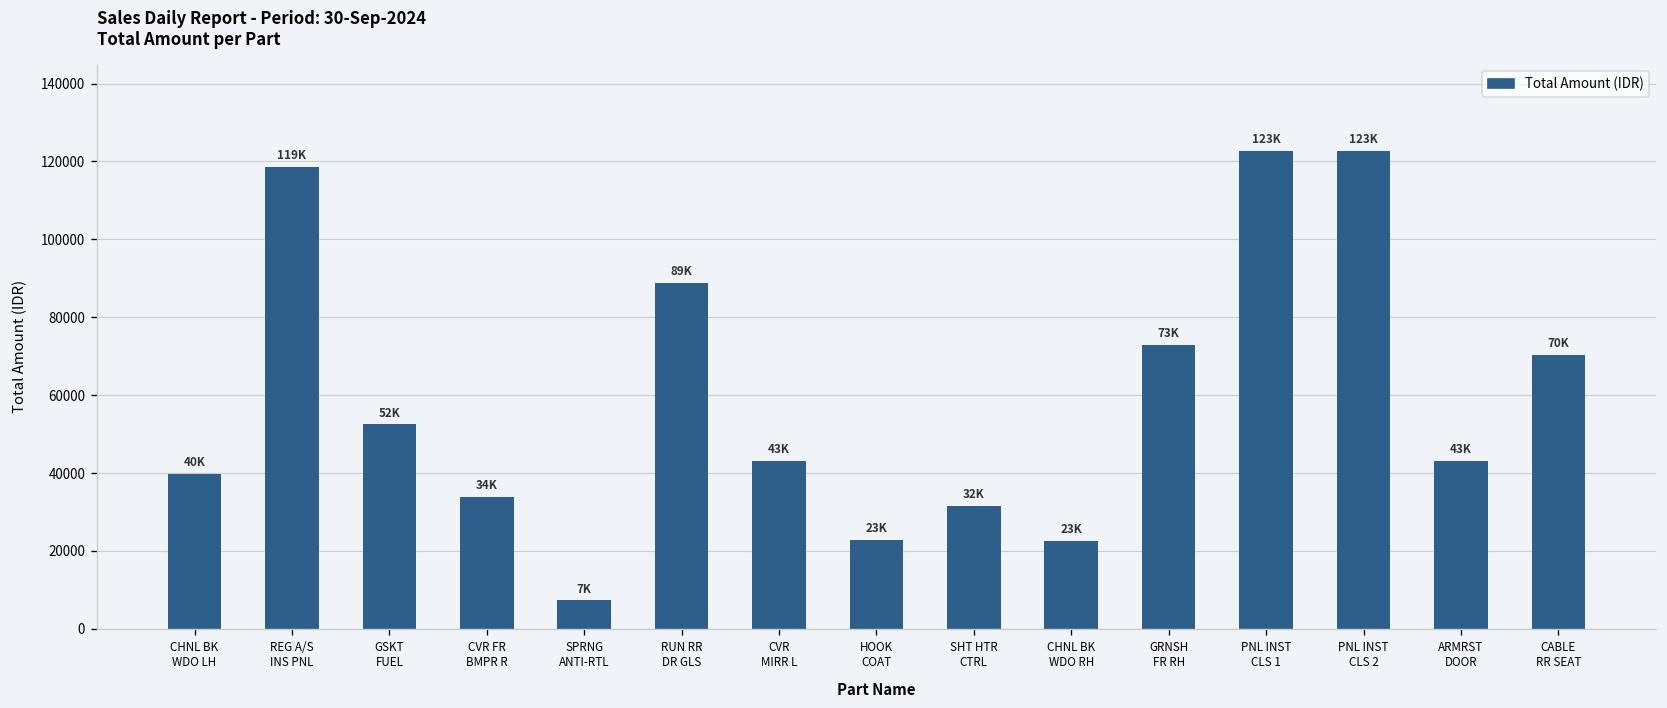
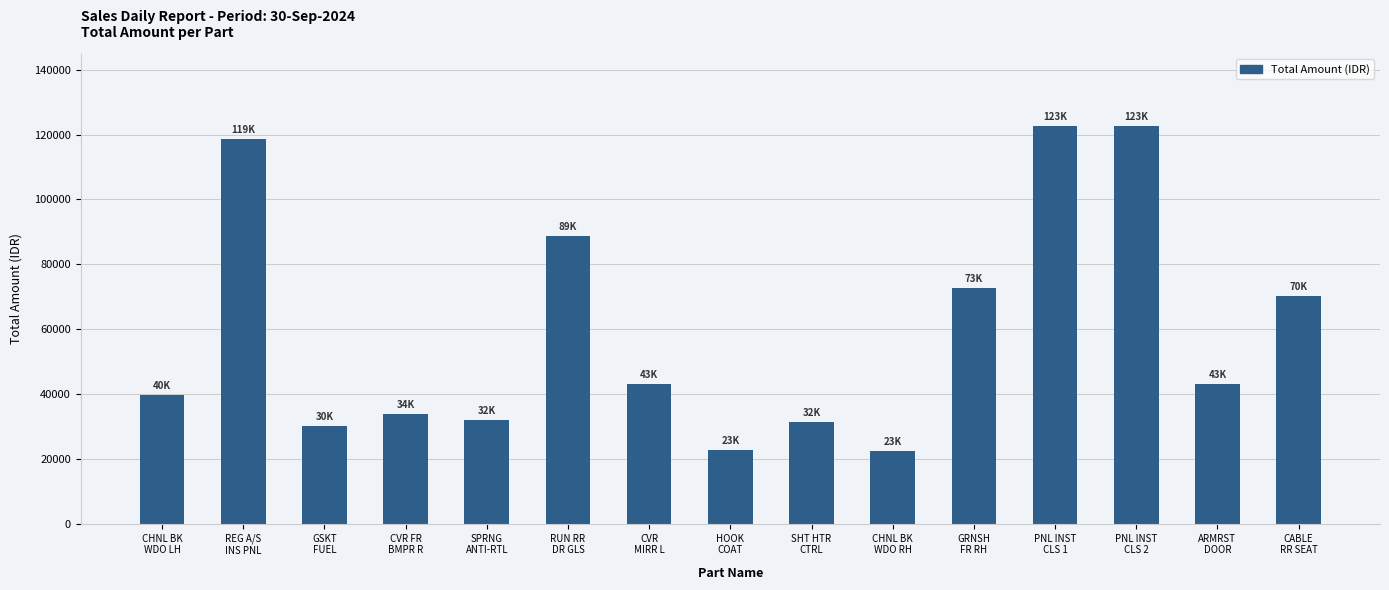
  {
    "CHNL BK WDO LH": "40K",
    "REG A/S INS PNL": "119K",
-   "GSKT FUEL": "52K",
+   "GSKT FUEL": "30K",
    "CVR FR BMPR R": "34K",
-   "SPRNG ANTI-RTL": "7K",
+   "SPRNG ANTI-RTL": "32K",
    "RUN RR DR GLS": "89K",
    "CVR MIRR L": "43K",
    "HOOK COAT": "23K",
    "SHT HTR CTRL": "32K",
    "CHNL BK WDO RH": "23K",
    "GRNSH FR RH": "73K",
    "PNL INST CLS 1": "123K",
    "PNL INST CLS 2": "123K",
    "ARMRST DOOR": "43K",
    "CABLE RR SEAT": "70K"
  }
